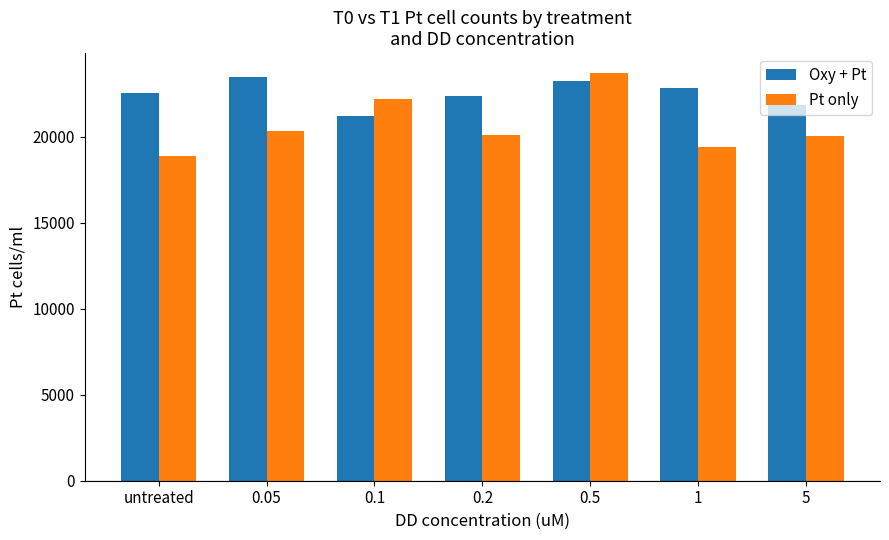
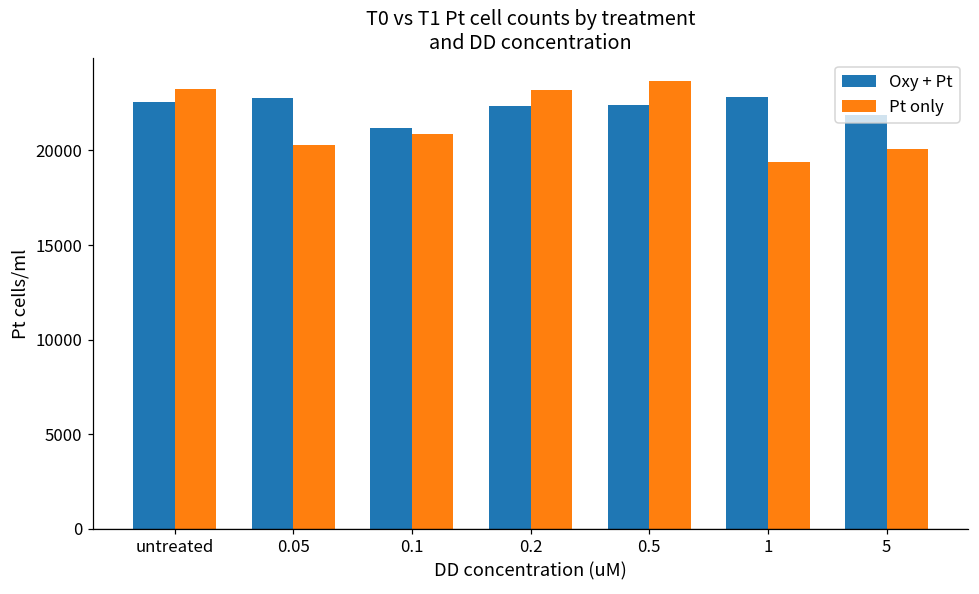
  {
    "Oxy + Pt": {
      "untreated": 22600,
-     "0.05": 23500,
+     "0.05": 22800,
      "0.1": 21200,
      "0.2": 22400,
-     "0.5": 23200,
+     "0.5": 22400,
      "1": 22800
    },
    "Pt only": {
-     "untreated": 18900,
+     "untreated": 23300,
      "0.05": 20300,
-     "0.1": 22200,
-     "0.2": 20100,
+     "0.1": 20800,
+     "0.2": 23200,
      "0.5": 23700,
      "1": 19400,
      "5": 20100
    }
  }
